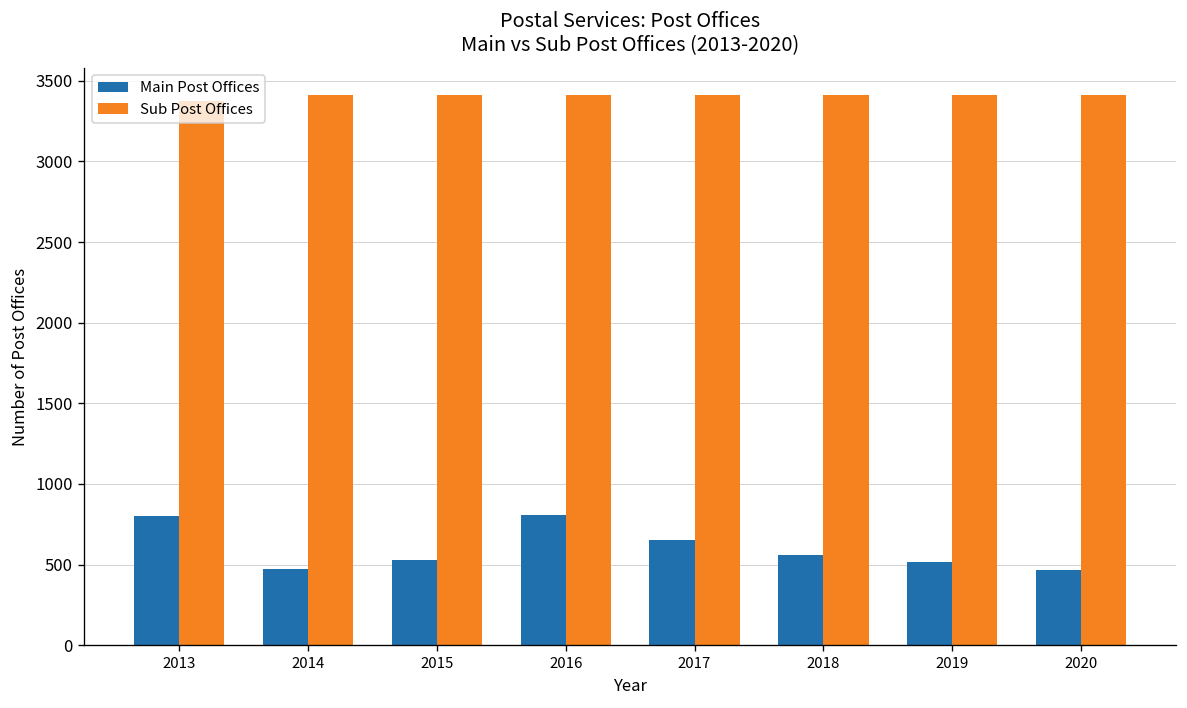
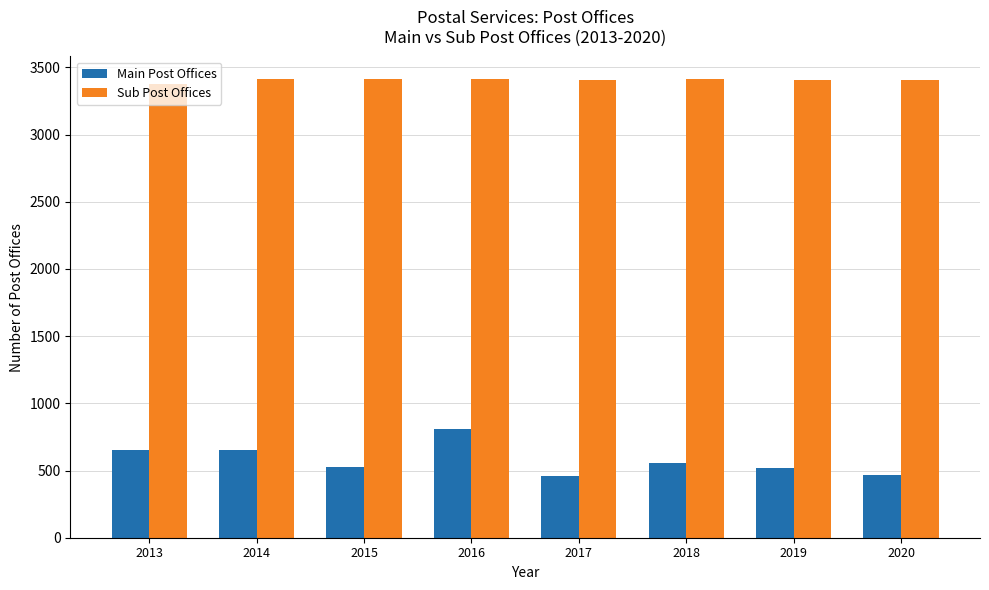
  {
    "Main Post Offices": {
-     "2013": 800,
-     "2014": 470,
+     "2013": 650,
+     "2014": 650,
      "2015": 530,
      "2016": 810,
-     "2017": 650,
+     "2017": 460,
      "2018": 560,
      "2019": 520,
      "2020": 470
    },
    "Sub Post Offices": {
      "2014": 3410,
      "2015": 3410,
      "2016": 3410,
      "2017": 3410,
      "2018": 3410,
      "2019": 3410,
      "2020": 3410
    }
  }
